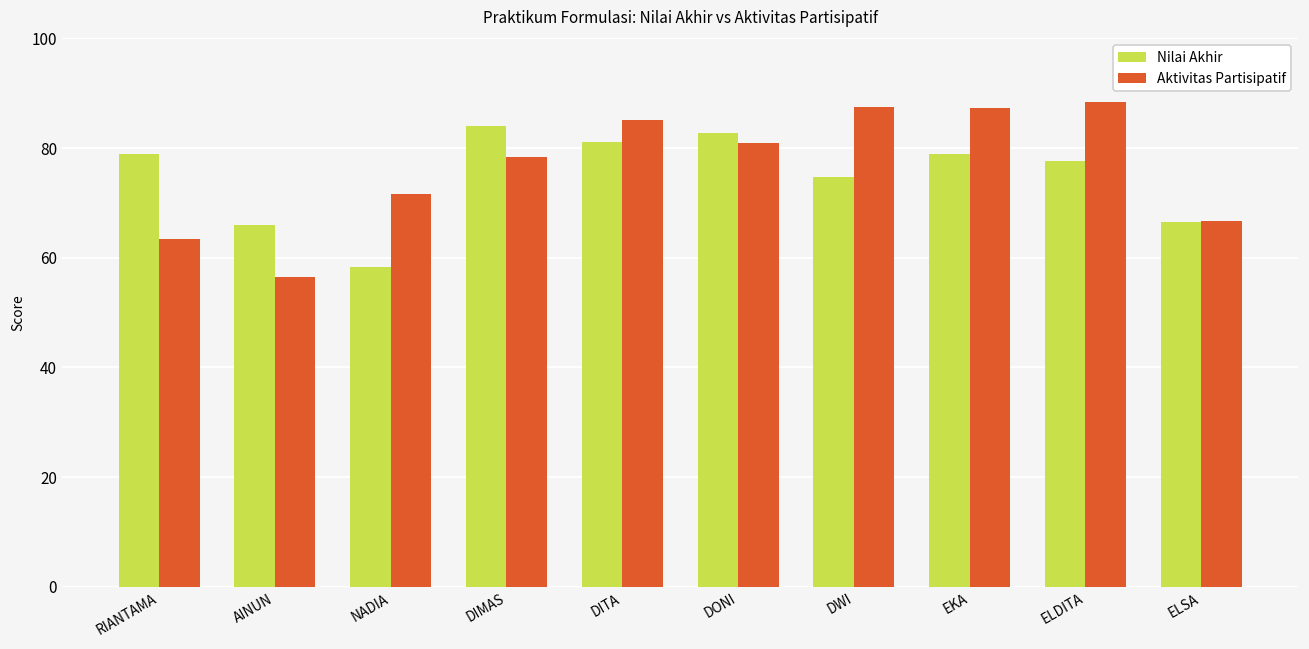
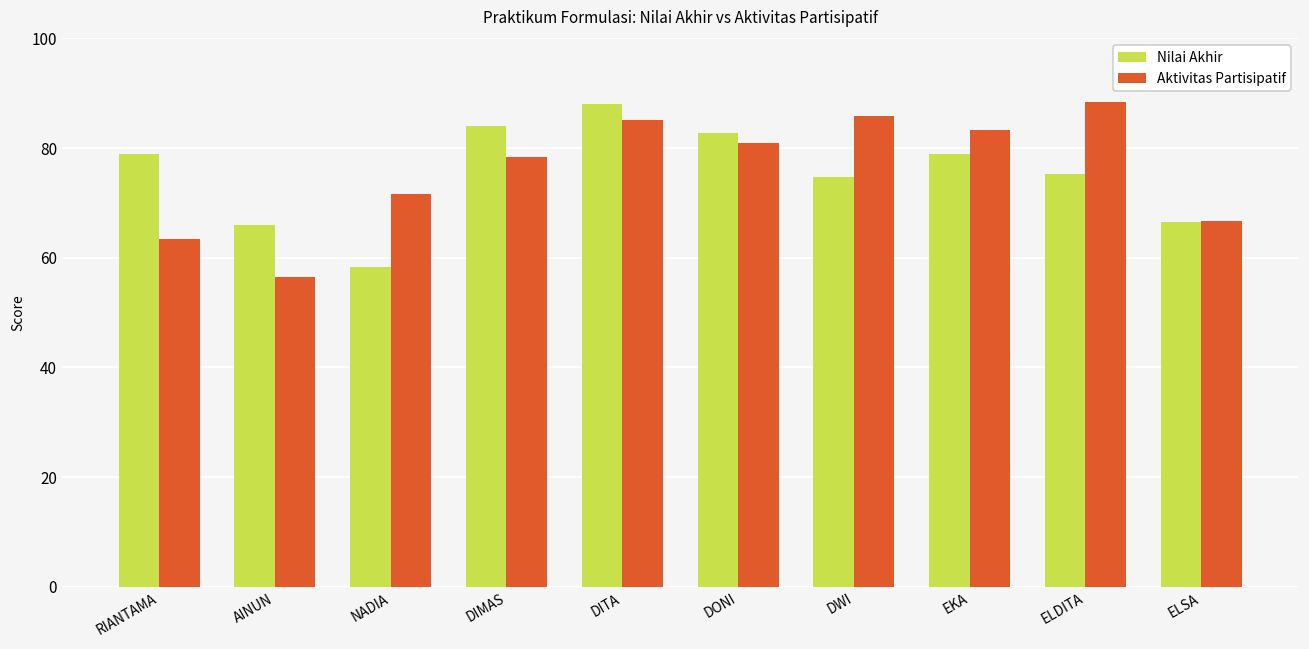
  {
    "Nilai Akhir": {
      "RIANTAMA": 79,
      "AINUN": 66,
      "NADIA": 58,
      "DIMAS": 84,
-     "DITA": 81,
+     "DITA": 88,
      "DONI": 83,
      "DWI": 75,
      "EKA": 79,
-     "ELDITA": 78,
+     "ELDITA": 75,
      "ELSA": 67
    },
    "Aktivitas Partisipatif": {
      "RIANTAMA": 63,
      "AINUN": 56,
      "NADIA": 72,
      "DIMAS": 78,
      "DITA": 85,
      "DONI": 81,
-     "DWI": 87,
-     "EKA": 87,
+     "DWI": 86,
+     "EKA": 83,
      "ELDITA": 88,
      "ELSA": 67
    }
  }
